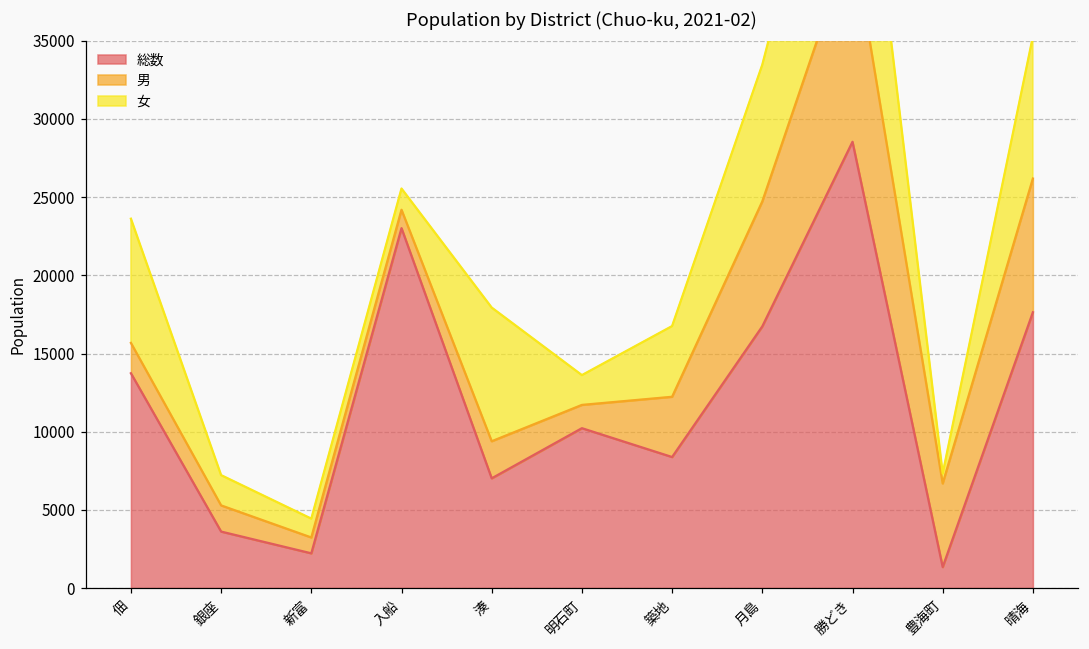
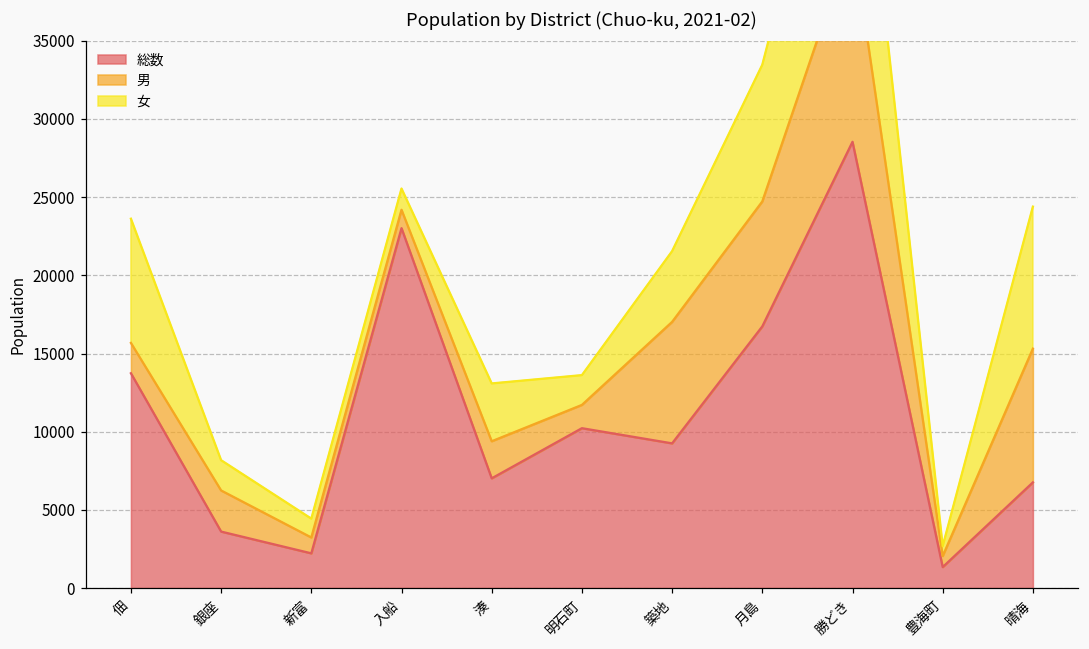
  {
    "総数": {
      "佃": 13700,
      "銀座": 3600,
      "新富": 2200,
      "入船": 23000,
      "湊": 7000,
      "明石町": 10200,
-     "築地": 8400,
+     "築地": 9300,
      "月島": 16700,
      "勝どき": 28500,
      "豊海町": 1300,
-     "晴海": 17600
+     "晴海": 6800
    },
    "男": {
      "佃": 1900,
-     "銀座": 1700,
+     "銀座": 2600,
      "新富": 1000,
      "入船": 1200,
      "湊": 2400,
      "明石町": 1500,
-     "築地": 3900,
+     "築地": 7800,
      "月島": 8000,
-     "豊海町": 5300,
+     "豊海町": 700,
      "晴海": 8600
    },
    "女": {
      "佃": 7900,
      "銀座": 1900,
      "新富": 1200,
      "入船": 1400,
-     "湊": 8500,
+     "湊": 3700,
      "明石町": 1900,
      "築地": 4500,
      "月島": 8700,
      "豊海町": 600
    }
  }
